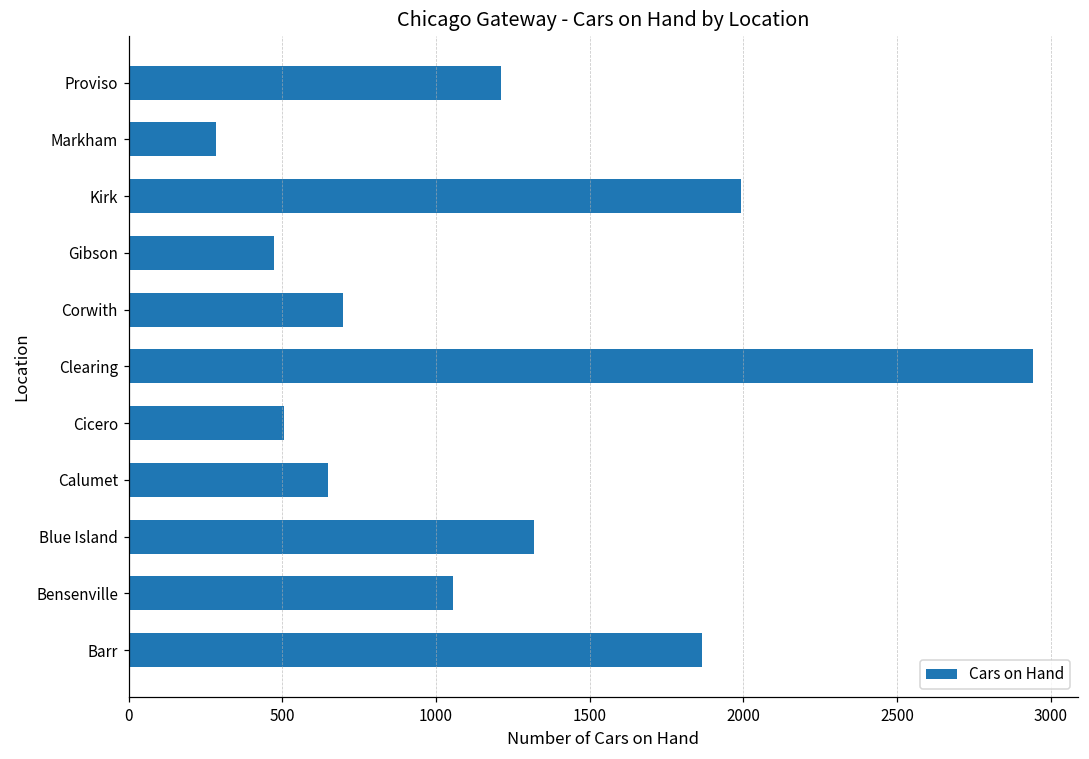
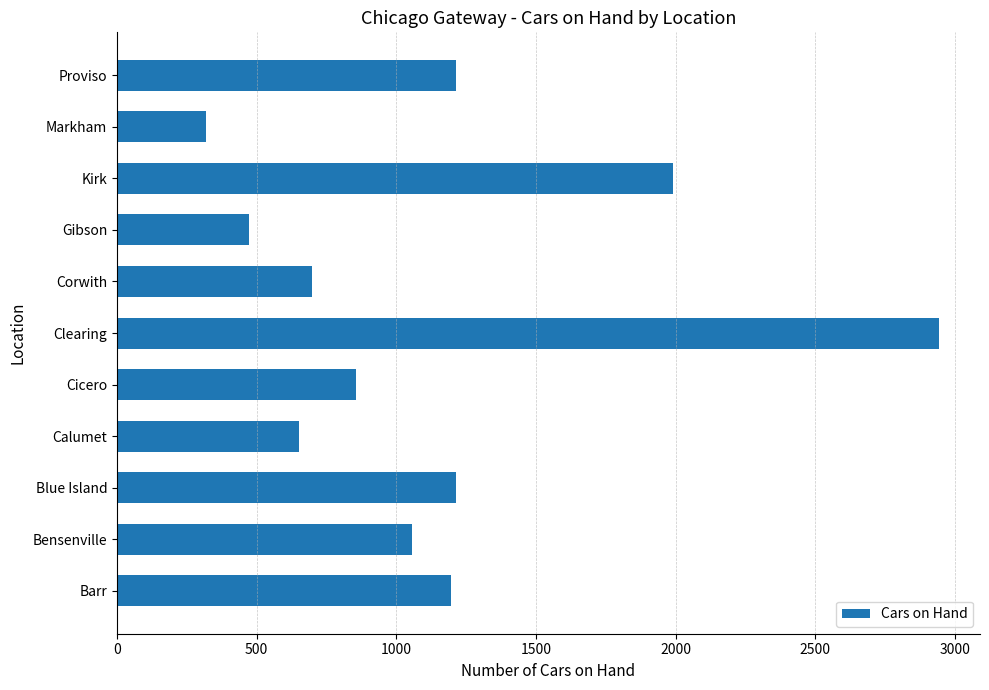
  {
    "Proviso": 1210,
-   "Markham": 290,
+   "Markham": 320,
    "Kirk": 1990,
    "Gibson": 470,
    "Corwith": 700,
    "Clearing": 2940,
-   "Cicero": 510,
+   "Cicero": 850,
    "Calumet": 650,
-   "Blue Island": 1320,
+   "Blue Island": 1220,
    "Bensenville": 1060,
-   "Barr": 1870
+   "Barr": 1190
  }
